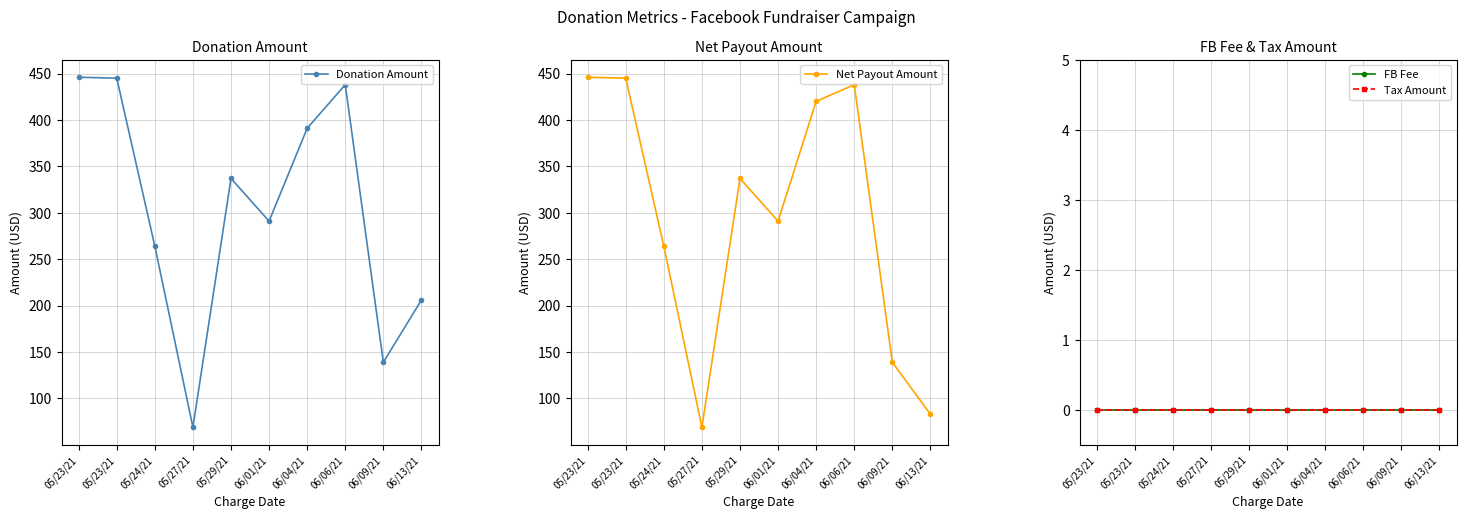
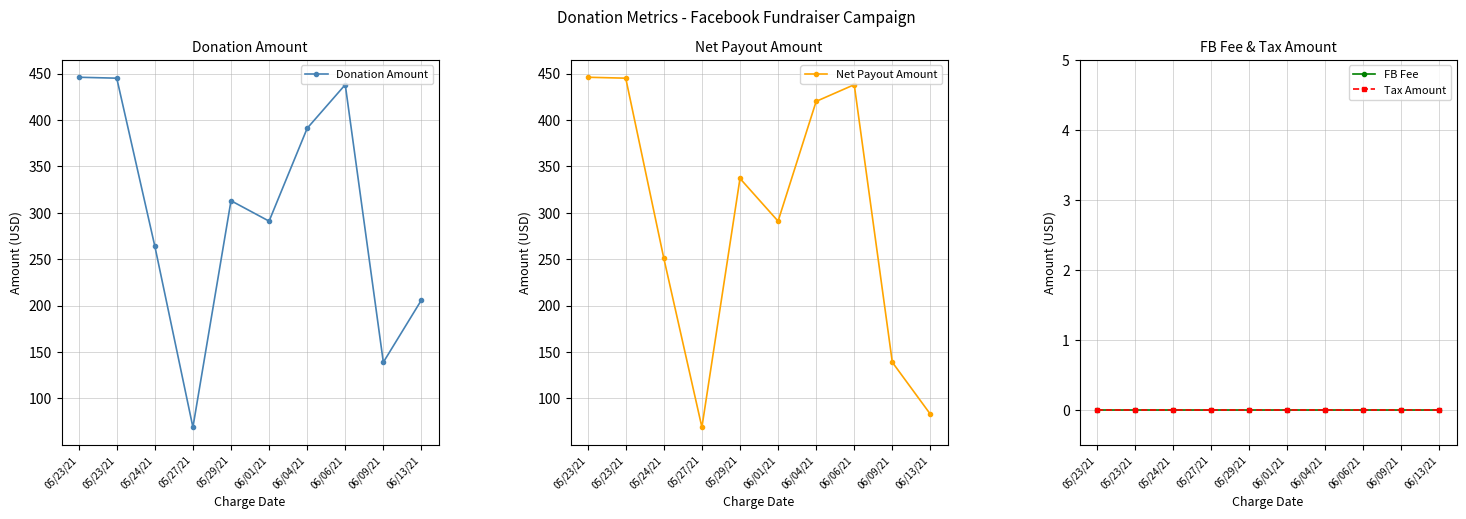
  {
    "Donation Amount": {
      "05/24/21": 260,
      "05/27/21": 70,
-     "05/29/21": 340,
+     "05/29/21": 310,
      "06/01/21": 290,
      "06/04/21": 390,
      "06/06/21": 440,
      "06/09/21": 140,
      "06/13/21": 210
    },
    "Net Payout Amount": {
-     "05/24/21": 260,
+     "05/24/21": 250,
      "05/27/21": 70,
      "05/29/21": 340,
      "06/01/21": 290,
      "06/04/21": 420,
      "06/06/21": 440,
      "06/09/21": 140,
      "06/13/21": 80
    },
    "FB Fee & Tax Amount": {
      "05/24/21": 0.0,
      "05/27/21": 0.0,
      "05/29/21": 0.0,
      "06/01/21": 0.0,
      "06/04/21": 0.0,
      "06/06/21": 0.0,
      "06/09/21": 0.0,
      "06/13/21": 0.0
    }
  }
